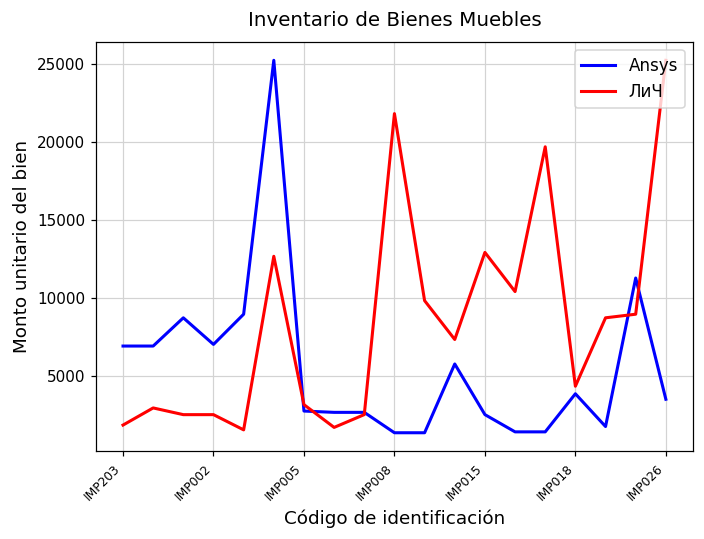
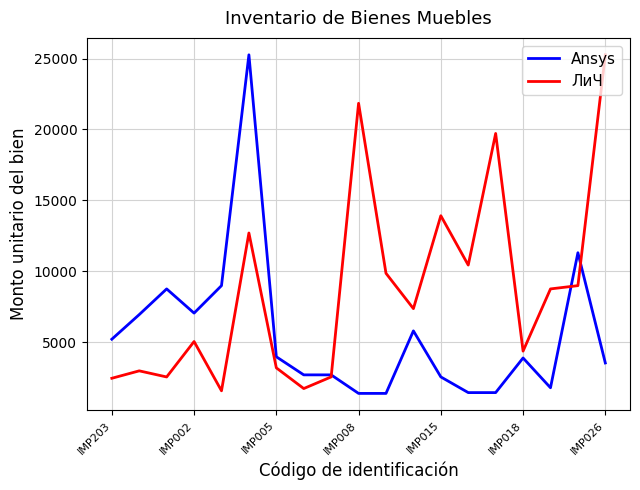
  {
    "Ansys": {
-     "IMP203": 6900,
+     "IMP203": 5200,
      "IMP002": 7100,
-     "IMP005": 2800,
+     "IMP005": 4000,
      "IMP008": 1400,
      "IMP015": 2600,
      "IMP018": 3900,
      "IMP026": 3500
    },
    "ЛиЧ": {
-     "IMP203": 1900,
-     "IMP002": 2600,
+     "IMP203": 2500,
+     "IMP002": 5100,
      "IMP005": 3200,
      "IMP008": 21800,
-     "IMP015": 13000,
+     "IMP015": 13900,
      "IMP018": 4400
    }
  }
